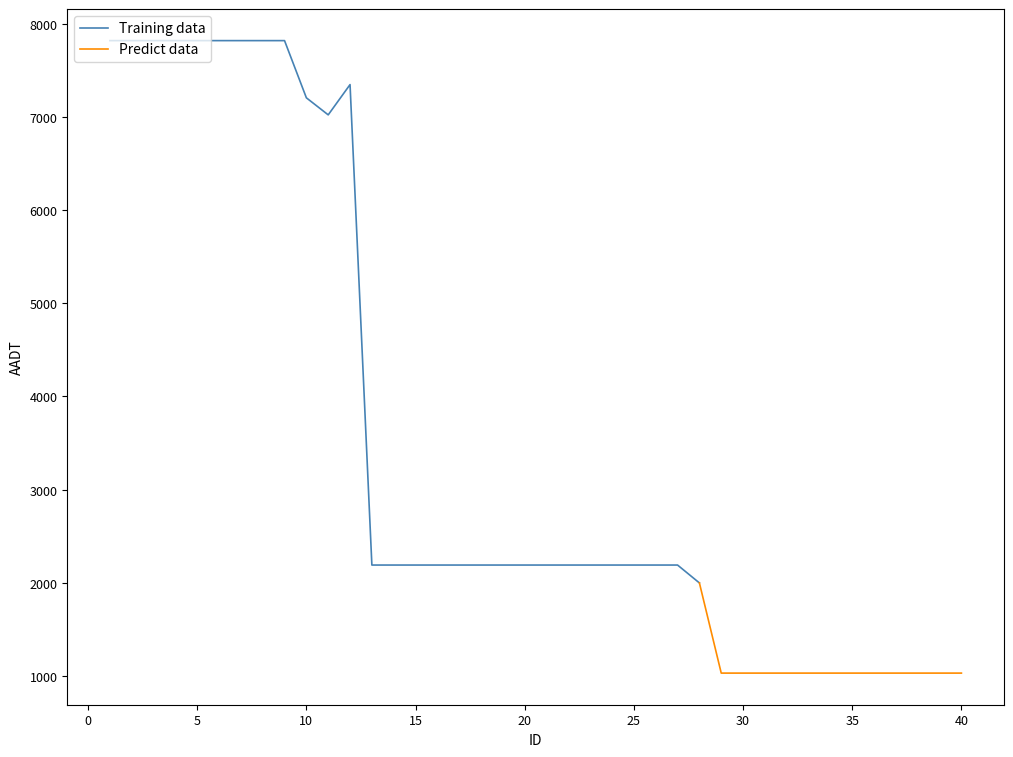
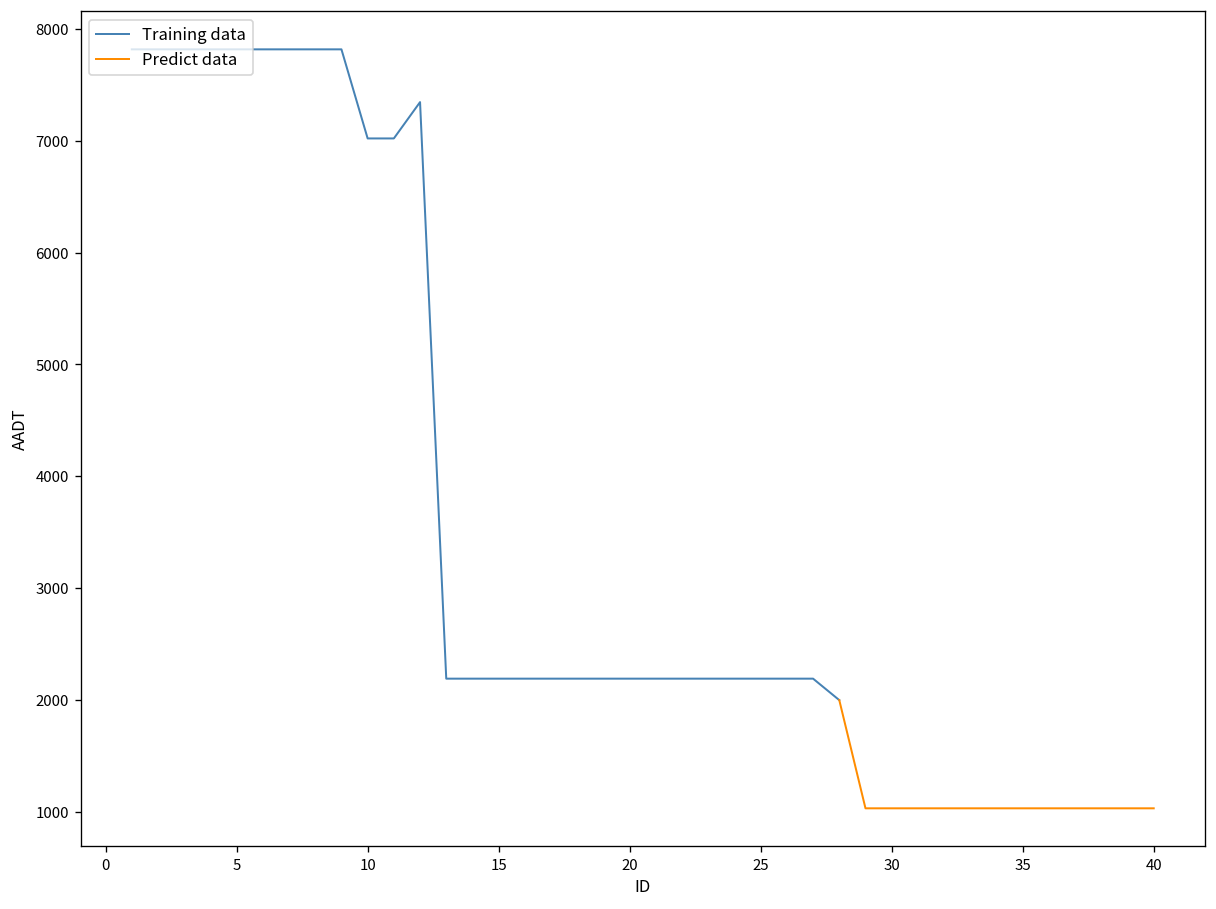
  {
    "Training data": {
-     "10": 7200,
+     "10": 7000,
      "15": 2200,
      "20": 2200,
      "25": 2200
    },
    "Predict data": {
      "30": 1000,
      "35": 1000,
      "40": 1000
    }
  }
